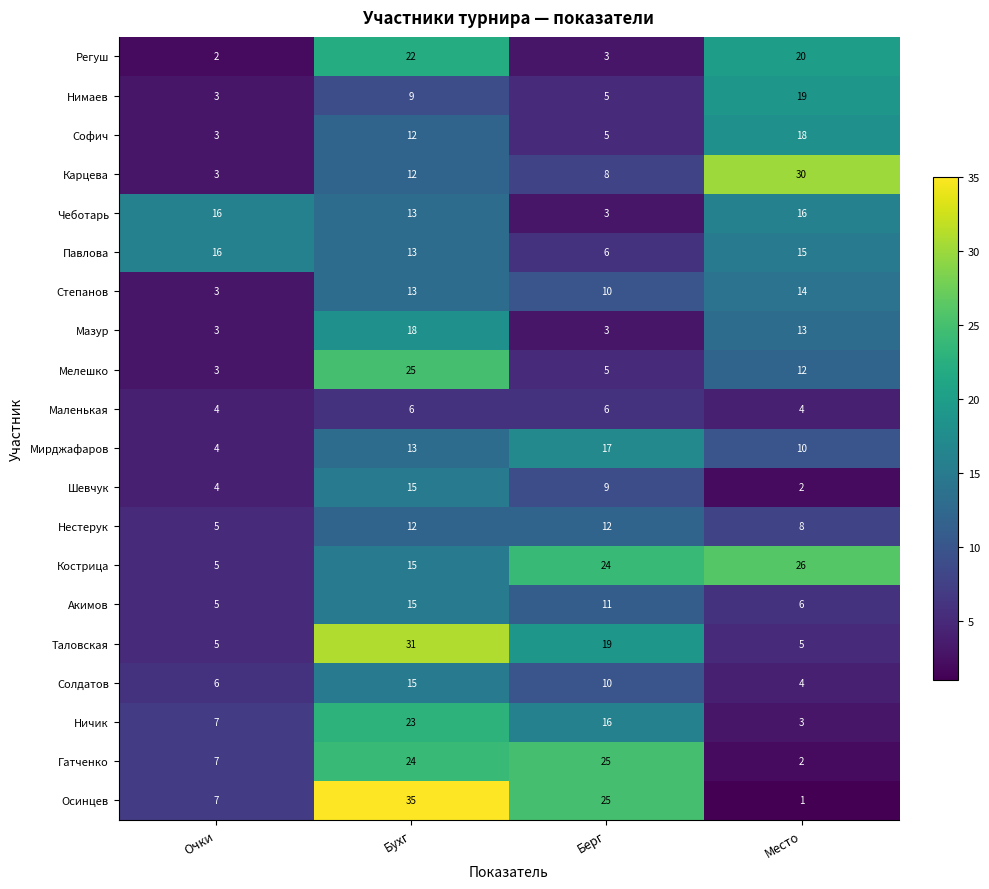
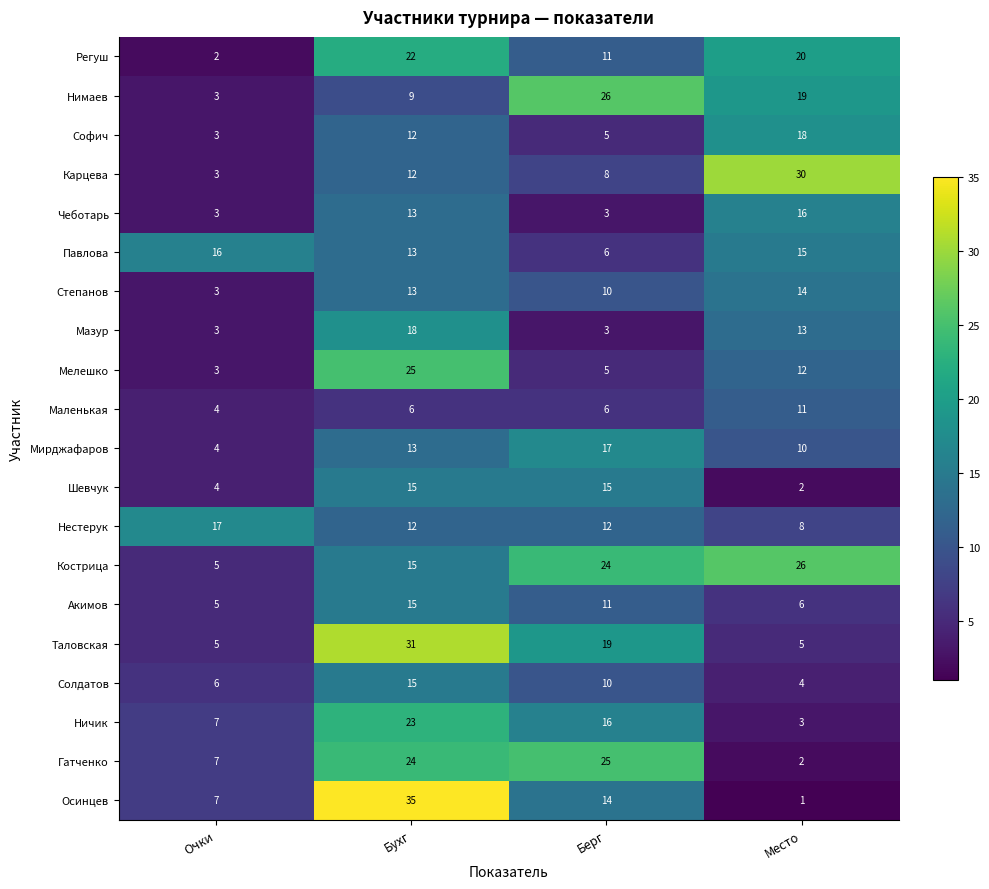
  {
    "Регуш": {
      "Очки": 2,
      "Бухг": 22,
-     "Берг": 3,
+     "Берг": 11,
      "Место": 20
    },
    "Нимаев": {
      "Очки": 3,
      "Бухг": 9,
-     "Берг": 5,
+     "Берг": 26,
      "Место": 19
    },
    "Софич": {
      "Очки": 3,
      "Бухг": 12,
      "Берг": 5,
      "Место": 18
    },
    "Карцева": {
      "Очки": 3,
      "Бухг": 12,
      "Берг": 8,
      "Место": 30
    },
    "Чеботарь": {
-     "Очки": 16,
+     "Очки": 3,
      "Бухг": 13,
      "Берг": 3,
      "Место": 16
    },
    "Павлова": {
      "Очки": 16,
      "Бухг": 13,
      "Берг": 6,
      "Место": 15
    },
    "Степанов": {
      "Очки": 3,
      "Бухг": 13,
      "Берг": 10,
      "Место": 14
    },
    "Мазур": {
      "Очки": 3,
      "Бухг": 18,
      "Берг": 3,
      "Место": 13
    },
    "Мелешко": {
      "Очки": 3,
      "Бухг": 25,
      "Берг": 5,
      "Место": 12
    },
    "Маленькая": {
      "Очки": 4,
      "Бухг": 6,
      "Берг": 6,
-     "Место": 4
+     "Место": 11
    },
    "Мирджафаров": {
      "Очки": 4,
      "Бухг": 13,
      "Берг": 17,
      "Место": 10
    },
    "Шевчук": {
      "Очки": 4,
      "Бухг": 15,
-     "Берг": 9,
+     "Берг": 15,
      "Место": 2
    },
    "Нестерук": {
-     "Очки": 5,
+     "Очки": 17,
      "Бухг": 12,
      "Берг": 12,
      "Место": 8
    },
    "Кострица": {
      "Очки": 5,
      "Бухг": 15,
      "Берг": 24,
      "Место": 26
    },
    "Акимов": {
      "Очки": 5,
      "Бухг": 15,
      "Берг": 11,
      "Место": 6
    },
    "Таловская": {
      "Очки": 5,
      "Бухг": 31,
      "Берг": 19,
      "Место": 5
    },
    "Солдатов": {
      "Очки": 6,
      "Бухг": 15,
      "Берг": 10,
      "Место": 4
    },
    "Ничик": {
      "Очки": 7,
      "Бухг": 23,
      "Берг": 16,
      "Место": 3
    },
    "Гатченко": {
      "Очки": 7,
      "Бухг": 24,
      "Берг": 25,
      "Место": 2
    },
    "Осинцев": {
      "Очки": 7,
      "Бухг": 35,
-     "Берг": 25,
+     "Берг": 14,
      "Место": 1
    }
  }
